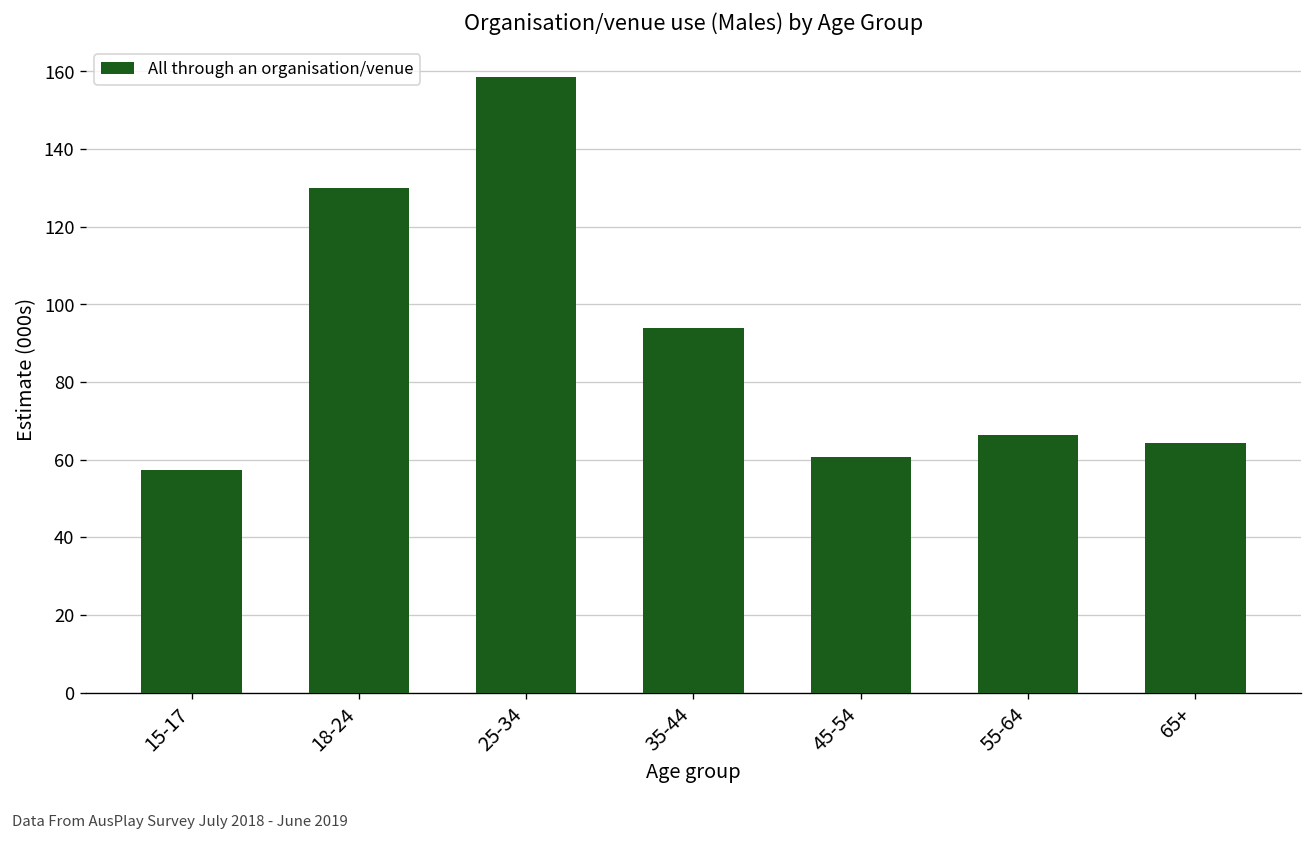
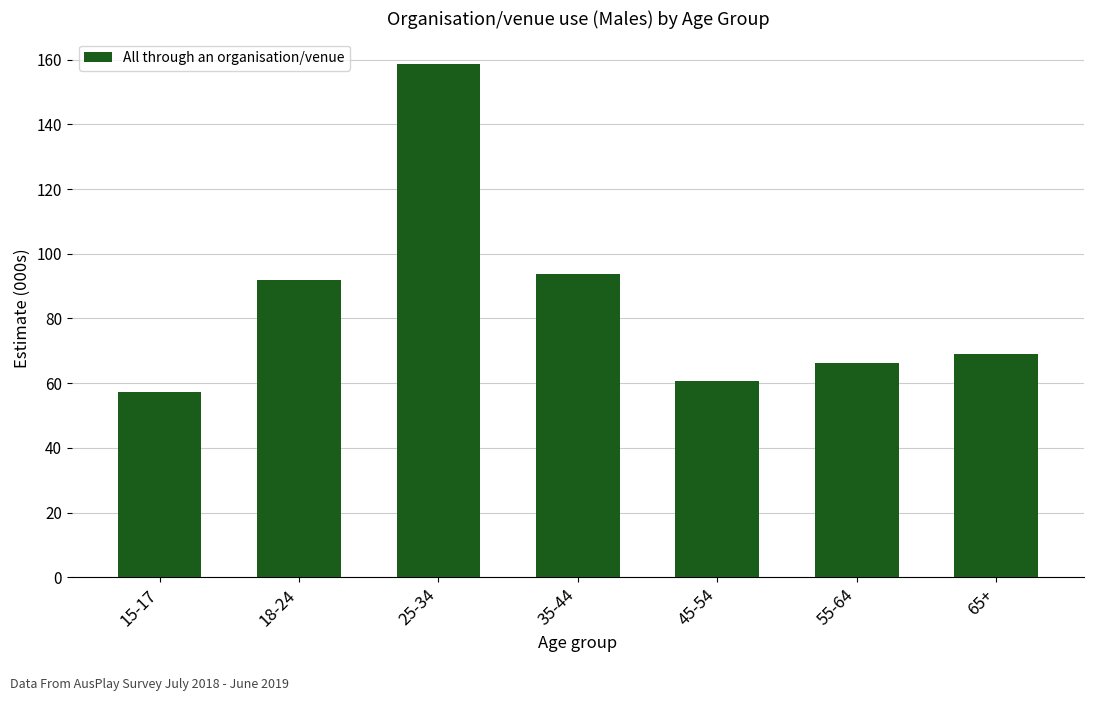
  {
    "15-17": 57,
-   "18-24": 130,
+   "18-24": 92,
    "25-34": 159,
    "35-44": 94,
    "45-54": 61,
    "55-64": 66,
-   "65+": 64
+   "65+": 69
  }
